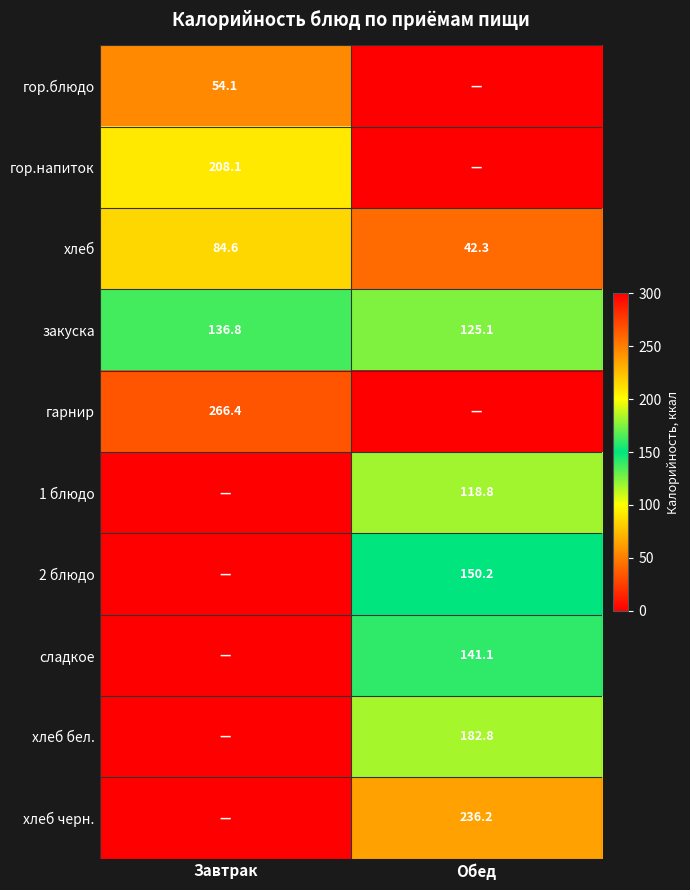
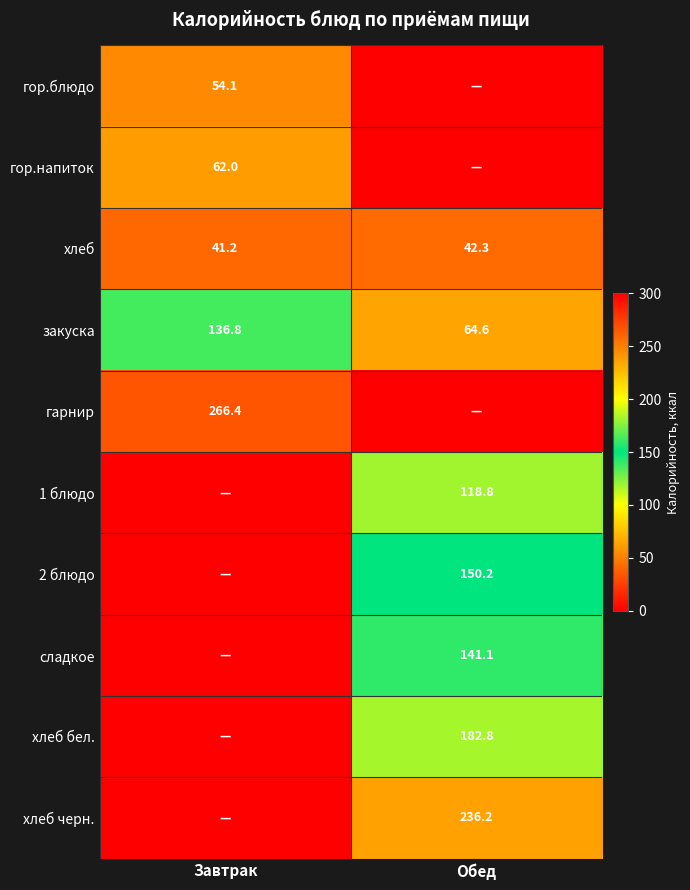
  {
    "гор.блюдо": {
      "Завтрак": 54.1
    },
    "гор.напиток": {
-     "Завтрак": 208.1
+     "Завтрак": 62.0
    },
    "хлеб": {
-     "Завтрак": 84.6,
+     "Завтрак": 41.2,
      "Обед": 42.3
    },
    "закуска": {
      "Завтрак": 136.8,
-     "Обед": 125.1
+     "Обед": 64.6
    },
    "гарнир": {
      "Завтрак": 266.4
    },
    "1 блюдо": {
      "Обед": 118.8
    },
    "2 блюдо": {
      "Обед": 150.2
    },
    "сладкое": {
      "Обед": 141.1
    },
    "хлеб бел.": {
      "Обед": 182.8
    },
    "хлеб черн.": {
      "Обед": 236.2
    }
  }
